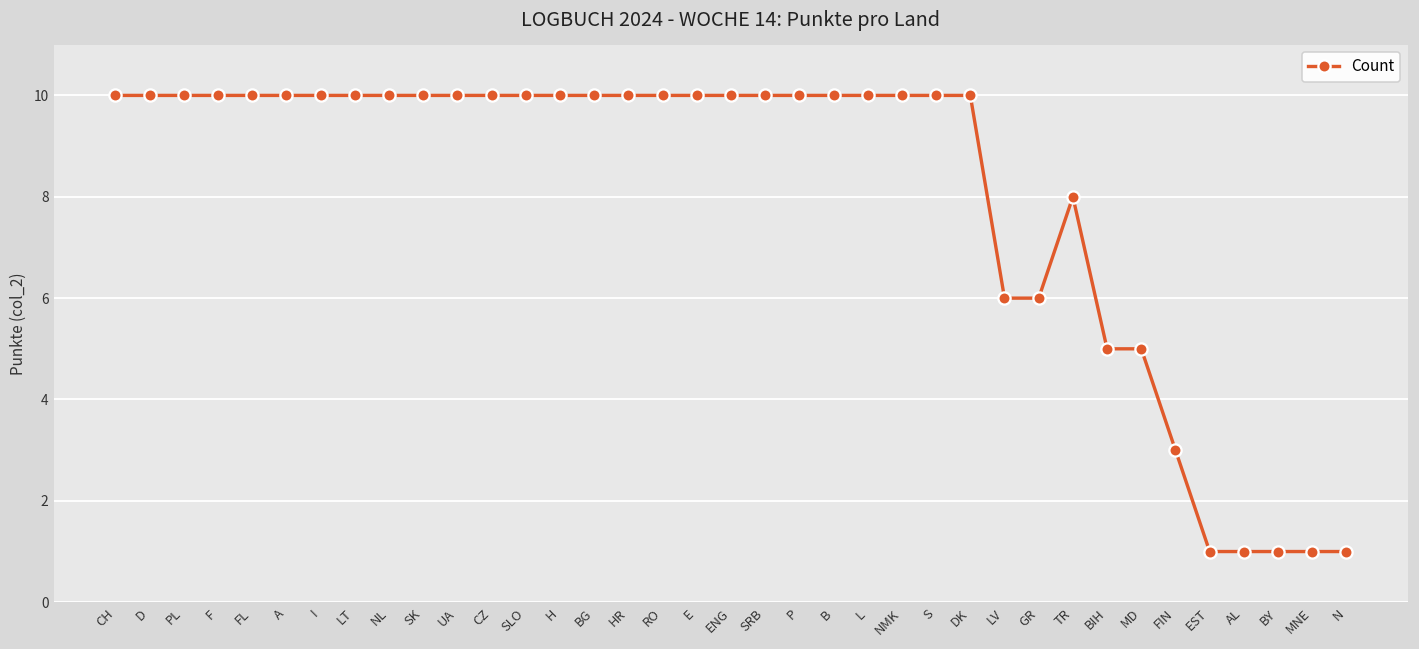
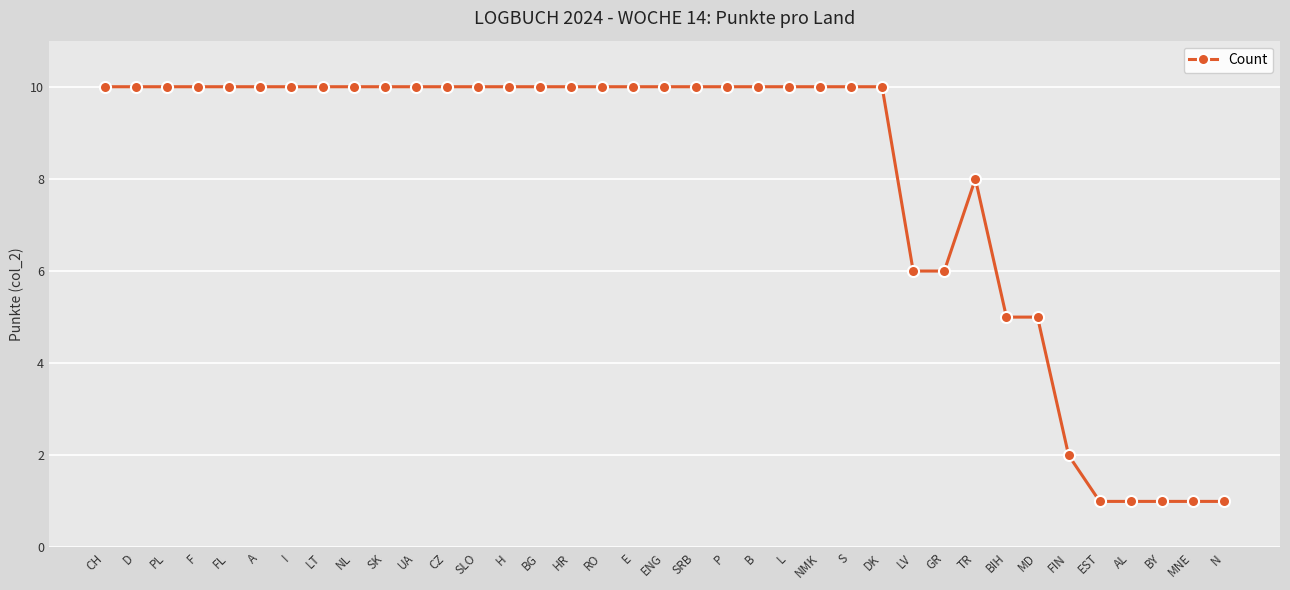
  {
    "CH": 10,
    "D": 10,
    "PL": 10,
    "F": 10,
    "FL": 10,
    "A": 10,
    "I": 10,
    "LT": 10,
    "NL": 10,
    "SK": 10,
    "UA": 10,
    "CZ": 10,
    "SLO": 10,
    "H": 10,
    "BG": 10,
    "HR": 10,
    "RO": 10,
    "E": 10,
    "ENG": 10,
    "SRB": 10,
    "P": 10,
    "B": 10,
    "L": 10,
    "NMK": 10,
    "S": 10,
    "DK": 10,
    "LV": 6,
    "GR": 6,
    "TR": 8,
    "BIH": 5,
    "MD": 5,
-   "FIN": 3,
+   "FIN": 2,
    "EST": 1,
    "AL": 1,
    "BY": 1,
    "MNE": 1,
    "N": 1
  }
